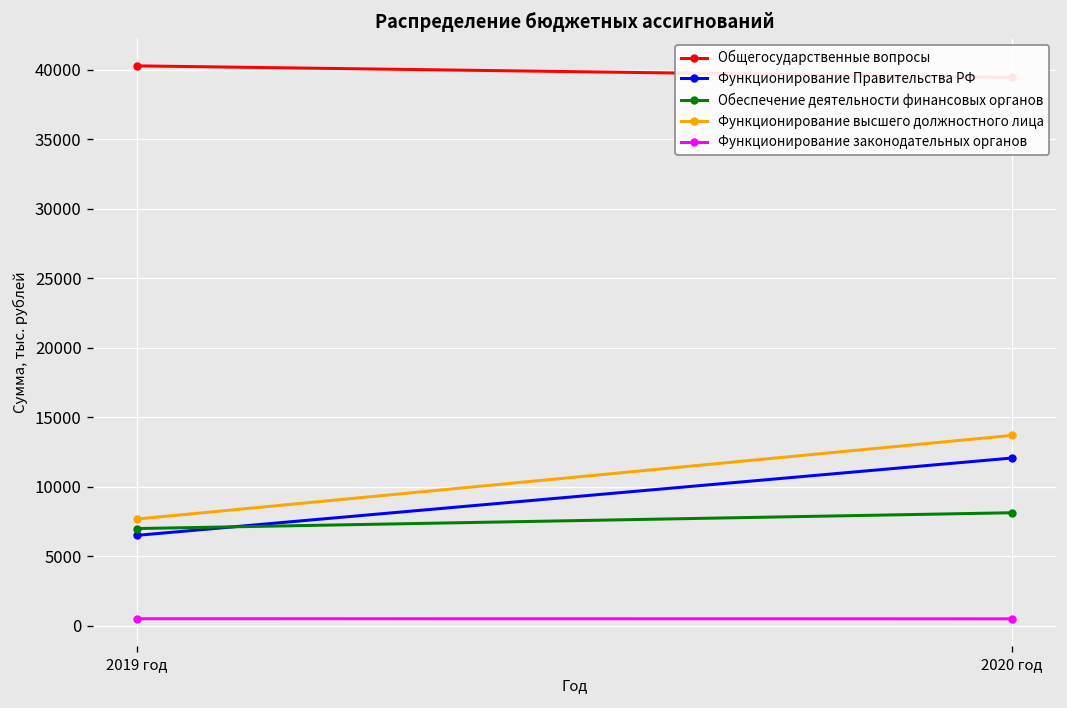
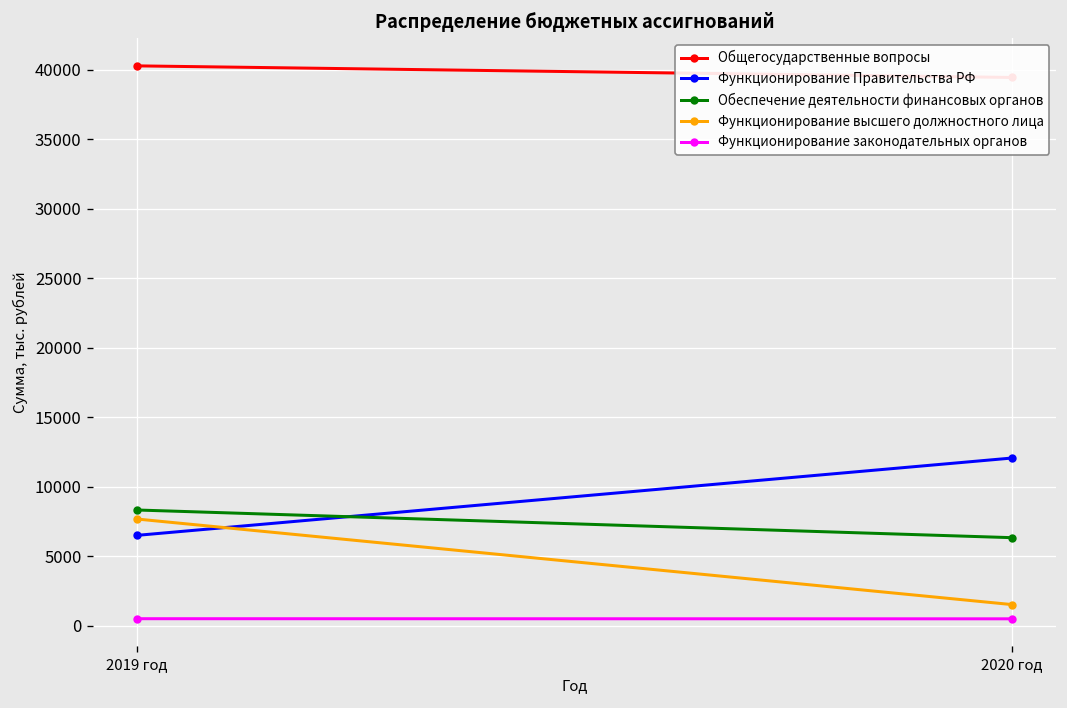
  {
    "Общегосударственные вопросы": {
      "2019 год": 40300
    },
    "Функционирование Правительства РФ": {
      "2019 год": 6500,
      "2020 год": 12100
    },
    "Обеспечение деятельности финансовых органов": {
-     "2019 год": 7000,
-     "2020 год": 8100
+     "2019 год": 8300,
+     "2020 год": 6300
    },
    "Функционирование высшего должностного лица": {
      "2019 год": 7700,
-     "2020 год": 13700
+     "2020 год": 1500
    },
    "Функционирование законодательных органов": {
      "2019 год": 500,
      "2020 год": 500
    }
  }
